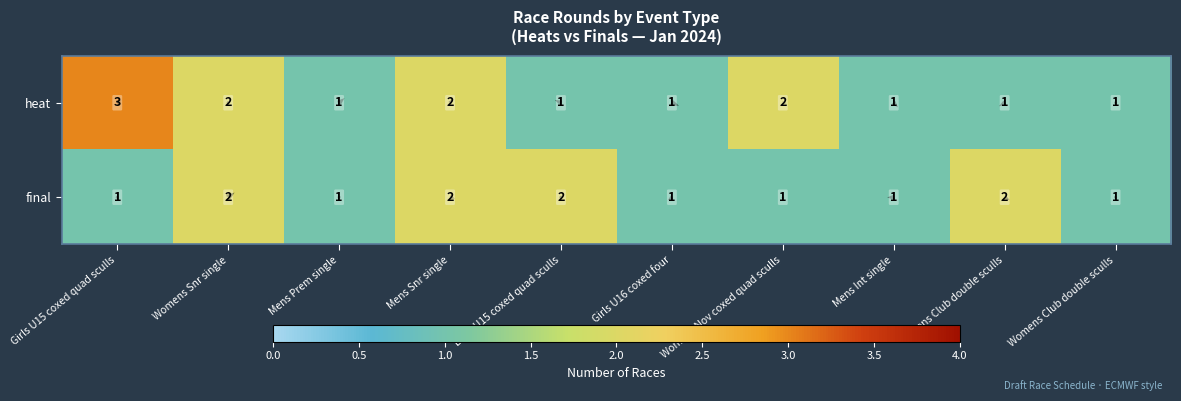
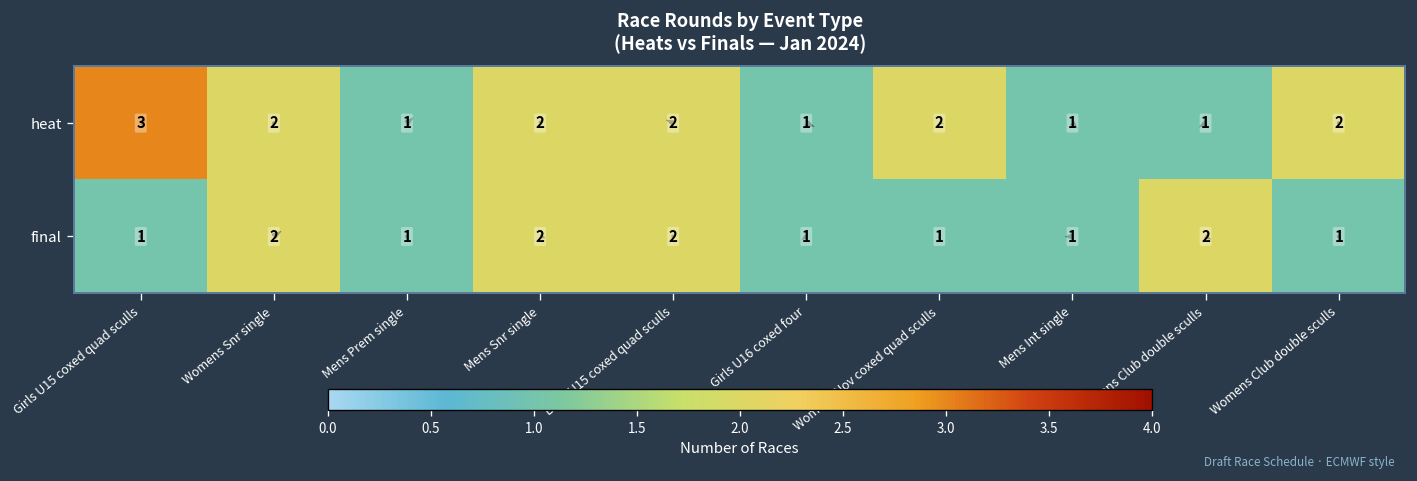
  {
    "heat": {
-     "Boys U15 coxed quad sculls": 1,
-     "Womens Club double sculls": 1
+     "Boys U15 coxed quad sculls": 2,
+     "Womens Club double sculls": 2
    }
  }
